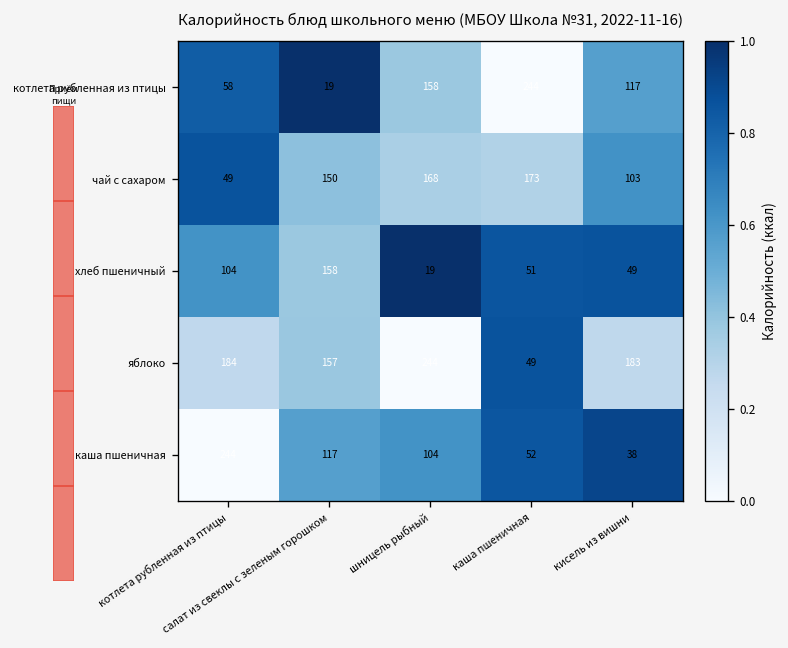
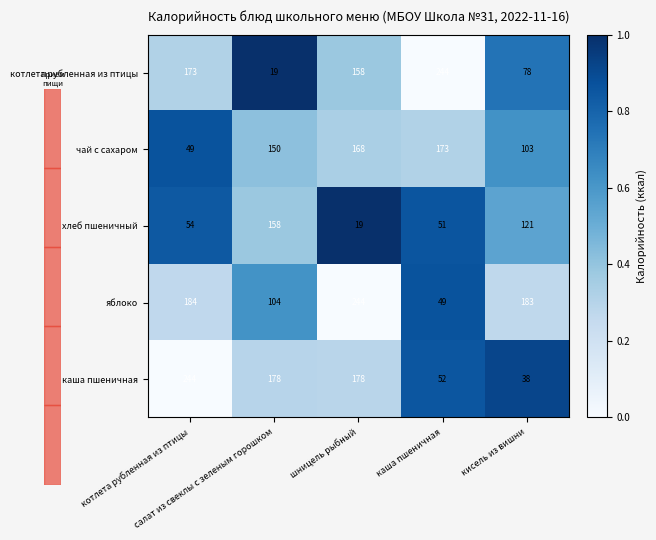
  {
    "котлета рубленная из птицы": {
-     "котлета рубленная из птицы": 58,
+     "котлета рубленная из птицы": 173,
      "салат из свеклы с зеленым горошком": 19,
      "шницель рыбный": 158,
-     "кисель из вишни": 117
+     "кисель из вишни": 78
    },
    "чай с сахаром": {
      "котлета рубленная из птицы": 49,
      "салат из свеклы с зеленым горошком": 150,
      "шницель рыбный": 168,
      "каша пшеничная": 173,
      "кисель из вишни": 103
    },
    "хлеб пшеничный": {
-     "котлета рубленная из птицы": 104,
+     "котлета рубленная из птицы": 54,
      "салат из свеклы с зеленым горошком": 158,
      "шницель рыбный": 19,
      "каша пшеничная": 51,
-     "кисель из вишни": 49
+     "кисель из вишни": 121
    },
    "яблоко": {
      "котлета рубленная из птицы": 184,
-     "салат из свеклы с зеленым горошком": 157,
+     "салат из свеклы с зеленым горошком": 104,
      "каша пшеничная": 49,
      "кисель из вишни": 183
    },
    "каша пшеничная": {
-     "салат из свеклы с зеленым горошком": 117,
-     "шницель рыбный": 104,
+     "салат из свеклы с зеленым горошком": 178,
+     "шницель рыбный": 178,
      "каша пшеничная": 52,
      "кисель из вишни": 38
    }
  }
